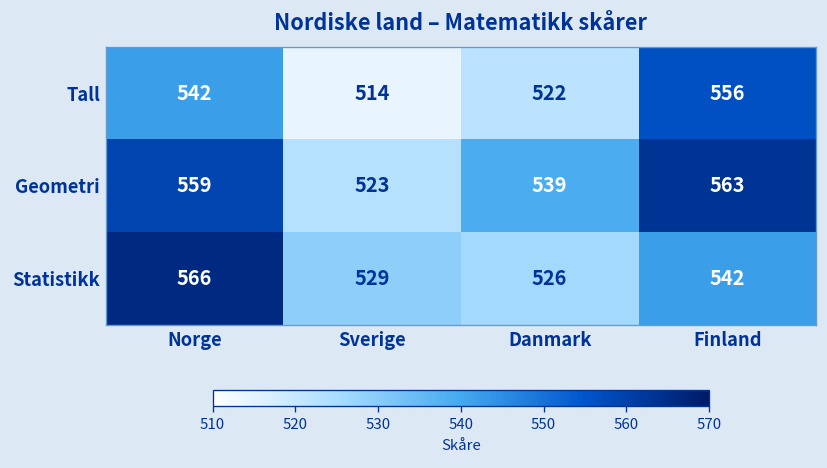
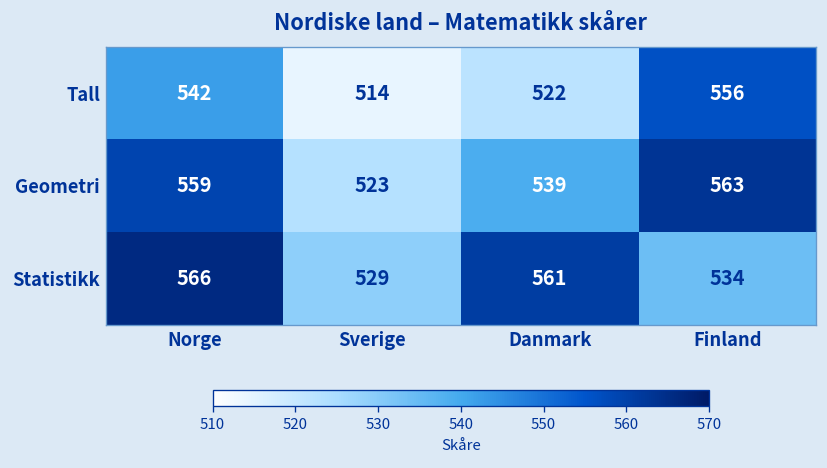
  {
    "Tall": {
      "Norge": 542,
      "Sverige": 514,
      "Danmark": 522,
      "Finland": 556
    },
    "Geometri": {
      "Norge": 559,
      "Sverige": 523,
      "Danmark": 539,
      "Finland": 563
    },
    "Statistikk": {
      "Norge": 566,
      "Sverige": 529,
-     "Danmark": 526,
-     "Finland": 542
+     "Danmark": 561,
+     "Finland": 534
    }
  }
